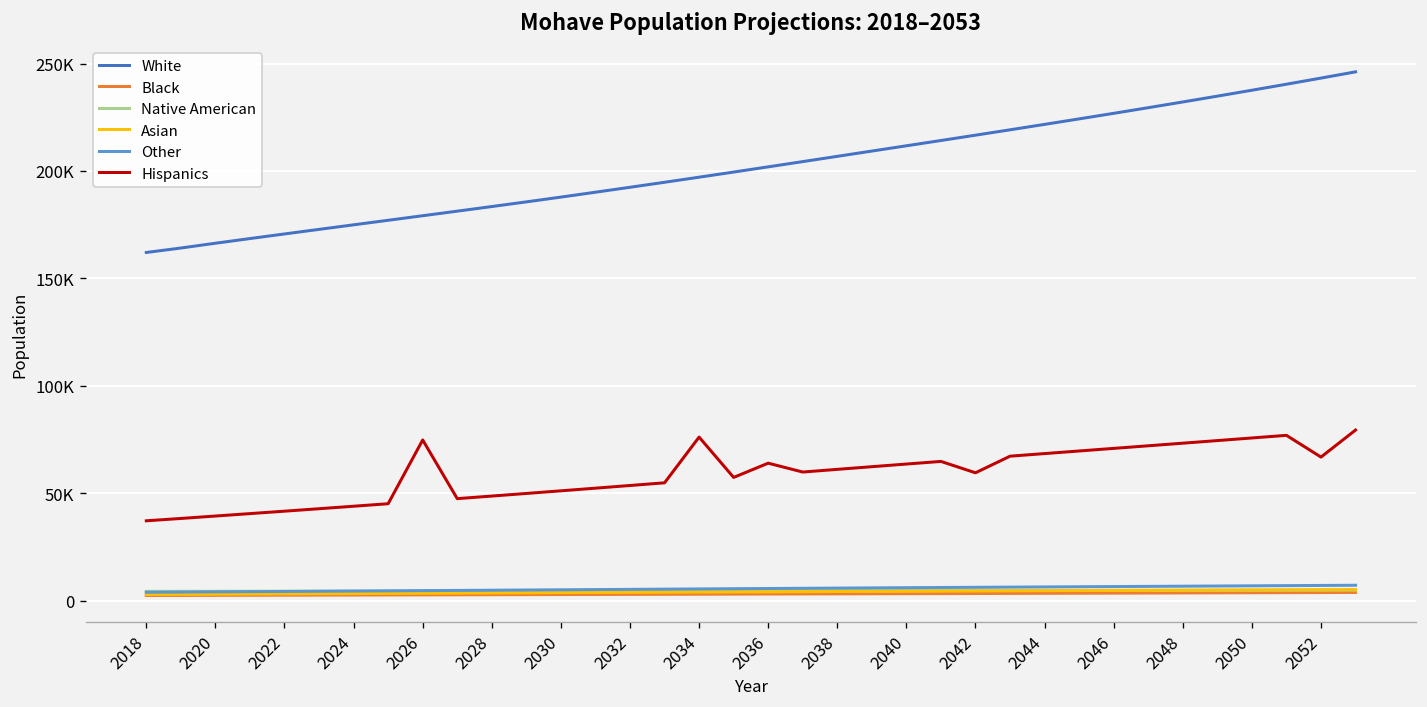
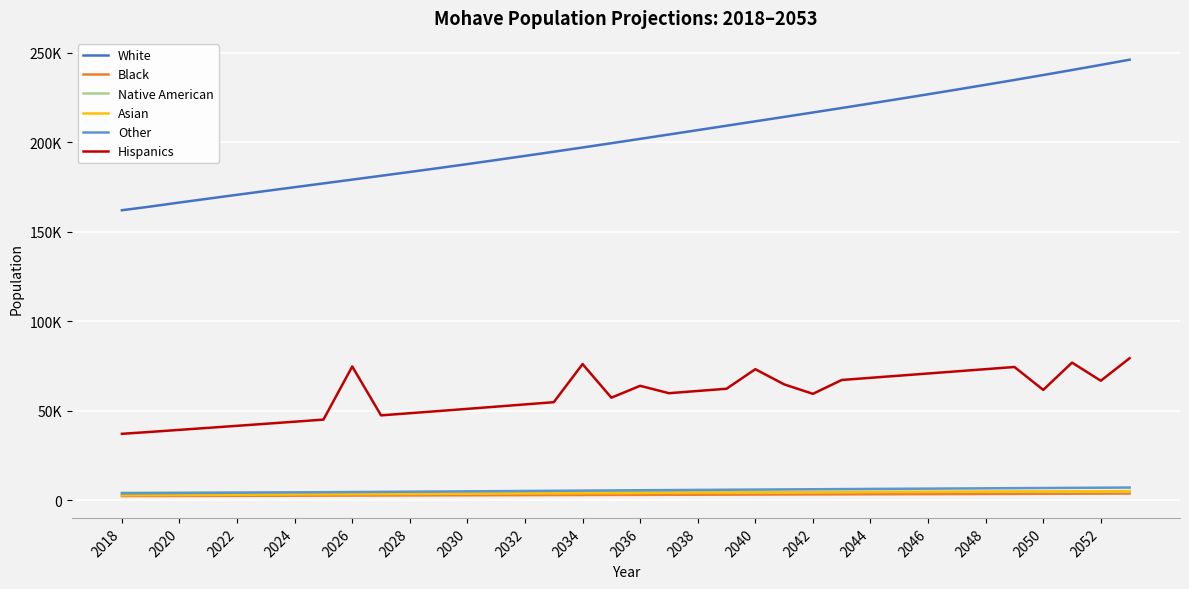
  {
    "Hispanics": {
      "2018": 37000,
      "2020": 39000,
      "2022": 42000,
      "2024": 44000,
      "2026": 75000,
      "2028": 49000,
      "2030": 51000,
      "2032": 54000,
      "2034": 76000,
      "2036": 64000,
      "2038": 61000,
-     "2040": 64000,
+     "2040": 73000,
      "2042": 60000,
      "2044": 68000,
      "2046": 71000,
      "2048": 73000,
-     "2050": 76000,
+     "2050": 62000,
      "2052": 67000
    }
  }
